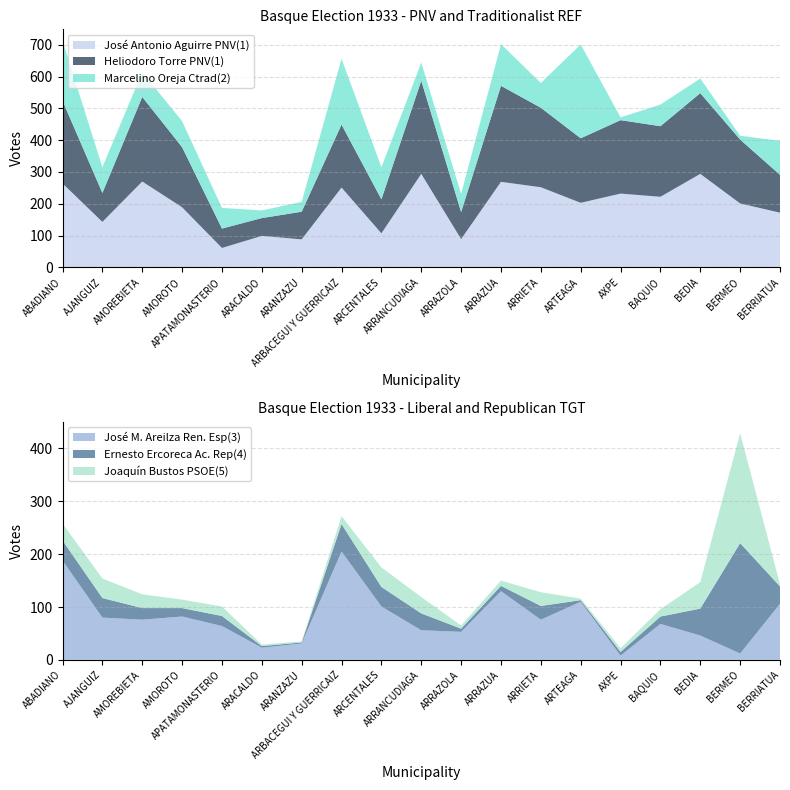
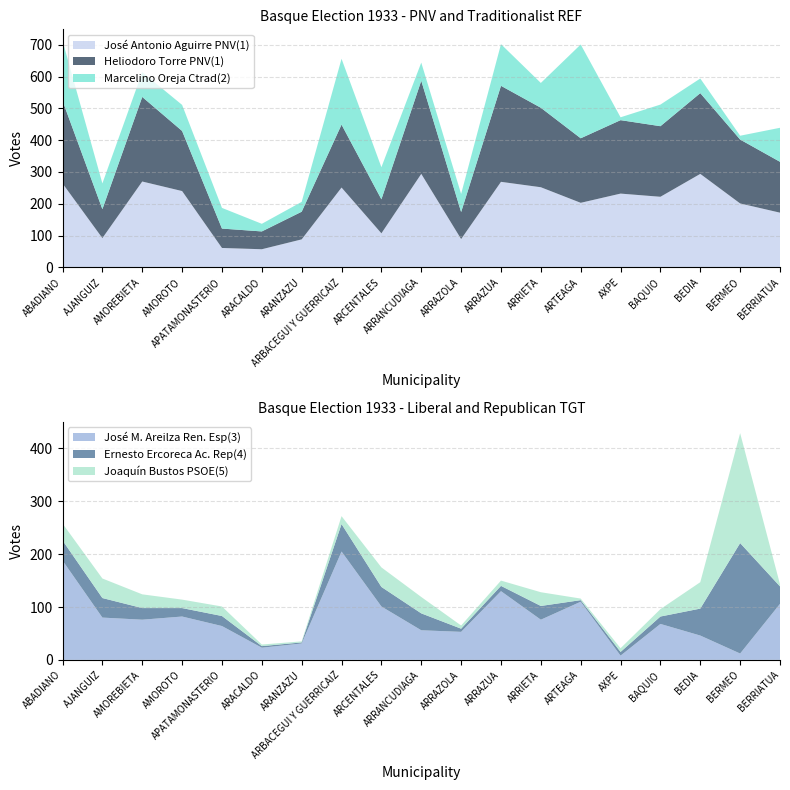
  {
    "Basque Election 1933 - PNV and Traditionalist REF": {
      "José Antonio Aguirre PNV(1)": {
        "ABADIANO": 260,
-       "AJANGUIZ": 140,
+       "AJANGUIZ": 90,
        "AMOREBIETA": 270,
-       "AMOROTO": 190,
+       "AMOROTO": 240,
        "APATAMONASTERIO": 60,
-       "ARACALDO": 100,
+       "ARACALDO": 60,
        "ARANZAZU": 90,
        "ARBACEGUI Y GUERRICAIZ": 250,
        "ARCENTALES": 110,
        "ARRANCUDIAGA": 290,
        "ARRAZOLA": 90,
        "ARRAZUA": 270,
        "ARRIETA": 250,
        "ARTEAGA": 200,
        "AXPE": 230,
        "BAQUIO": 220,
        "BEDIA": 290,
        "BERMEO": 200,
        "BERRIATUA": 170
      },
      "Heliodoro Torre PNV(1)": {
        "ABADIANO": 260,
        "AJANGUIZ": 90,
        "AMOREBIETA": 270,
        "AMOROTO": 190,
        "APATAMONASTERIO": 60,
        "ARACALDO": 60,
        "ARANZAZU": 90,
        "ARBACEGUI Y GUERRICAIZ": 200,
        "ARCENTALES": 110,
        "ARRANCUDIAGA": 290,
        "ARRAZOLA": 90,
        "ARRAZUA": 300,
        "ARRIETA": 250,
        "ARTEAGA": 200,
        "AXPE": 230,
        "BAQUIO": 220,
        "BEDIA": 250,
        "BERMEO": 200,
-       "BERRIATUA": 120
+       "BERRIATUA": 160
      },
      "Marcelino Oreja Ctrad(2)": {
        "ABADIANO": 190,
        "AJANGUIZ": 80,
        "AMOROTO": 80,
        "APATAMONASTERIO": 70,
        "ARACALDO": 20,
        "ARANZAZU": 30,
        "ARBACEGUI Y GUERRICAIZ": 210,
        "ARCENTALES": 100,
        "ARRANCUDIAGA": 60,
        "ARRAZOLA": 60,
        "ARRAZUA": 130,
        "ARRIETA": 80,
        "ARTEAGA": 300,
        "AXPE": 10,
        "BAQUIO": 70,
        "BEDIA": 50,
        "BERMEO": 10,
        "BERRIATUA": 110
      }
    },
    "Basque Election 1933 - Liberal and Republican TGT": {
      "Ernesto Ercoreca Ac. Rep(4)": {
        "ABADIANO": 40,
        "AJANGUIZ": 40,
        "AMOREBIETA": 20,
        "AMOROTO": 20,
        "APATAMONASTERIO": 20,
        "ARBACEGUI Y GUERRICAIZ": 50,
        "ARCENTALES": 40,
        "ARRANCUDIAGA": 30,
        "ARRAZOLA": 10,
        "ARRAZUA": 10,
        "ARRIETA": 30,
        "AXPE": 10,
        "BAQUIO": 10,
        "BEDIA": 50,
        "BERMEO": 210
      }
    }
  }
